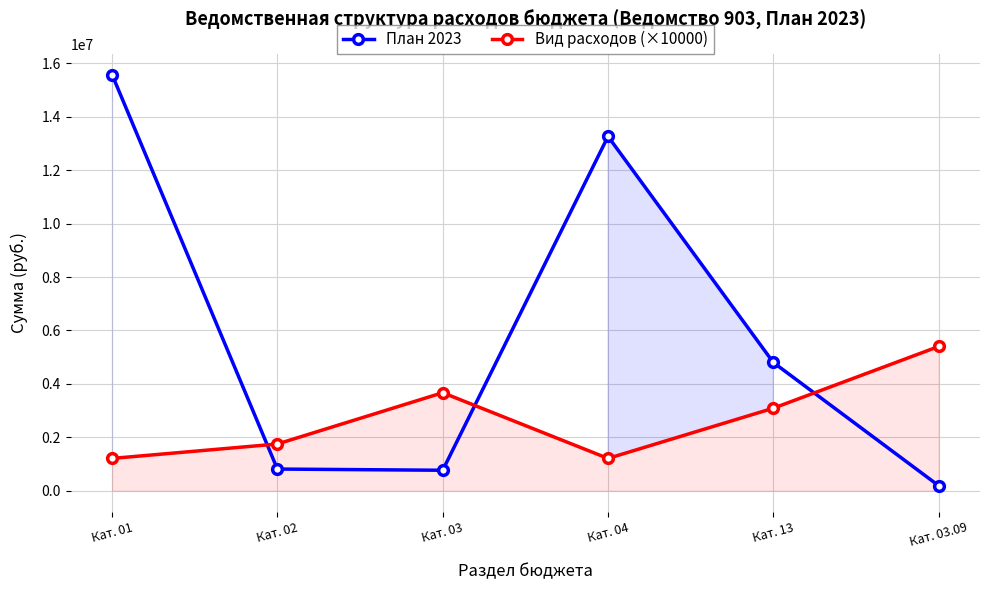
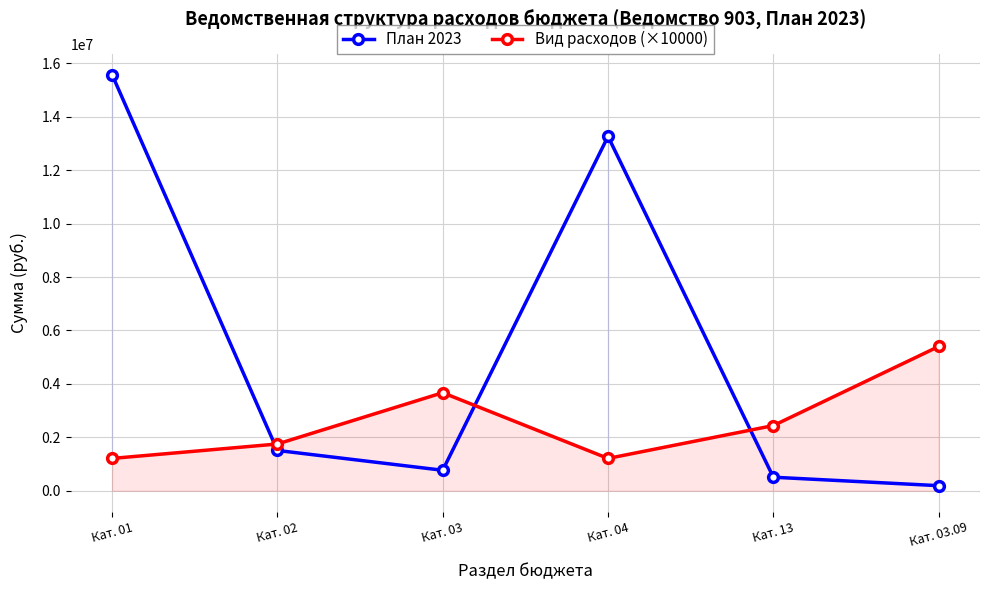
  {
    "План 2023": {
      "Кат. 01": 15600000,
-     "Кат. 02": 800000,
+     "Кат. 02": 1500000,
      "Кат. 03": 800000,
      "Кат. 04": 13300000,
-     "Кат. 13": 4800000,
+     "Кат. 13": 500000,
      "Кат. 03.09": 200000
    },
    "Вид расходов (×10000)": {
      "Кат. 01": 1200000,
      "Кат. 02": 1800000,
      "Кат. 03": 3700000,
      "Кат. 04": 1200000,
-     "Кат. 13": 3100000,
+     "Кат. 13": 2400000,
      "Кат. 03.09": 5400000
    }
  }
